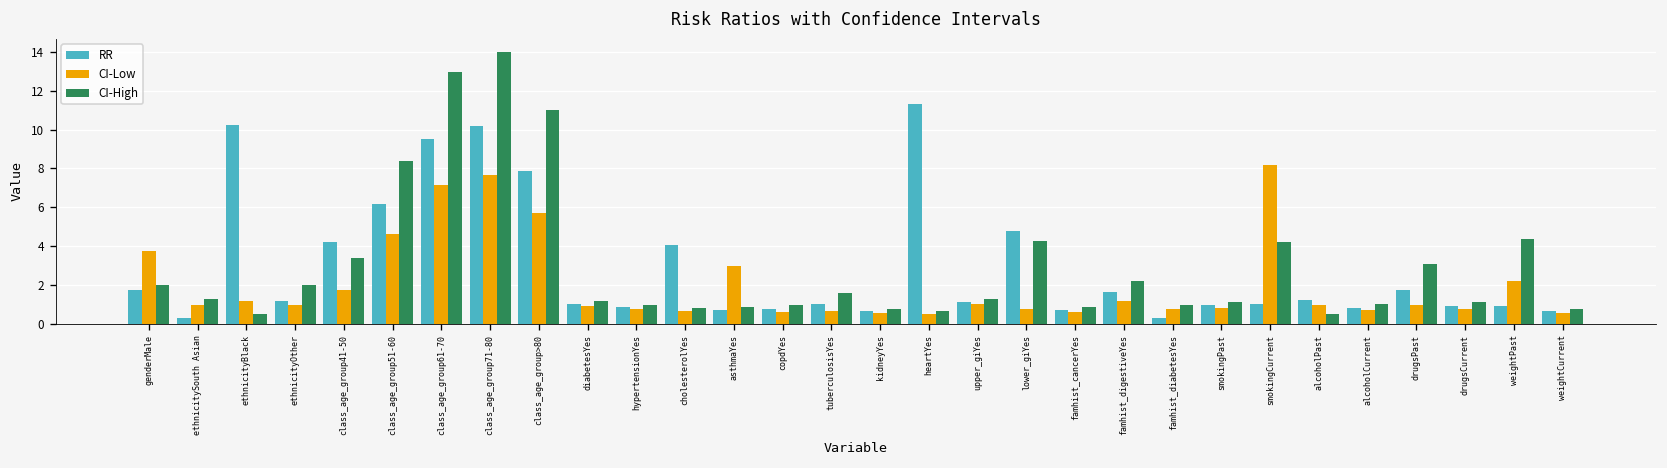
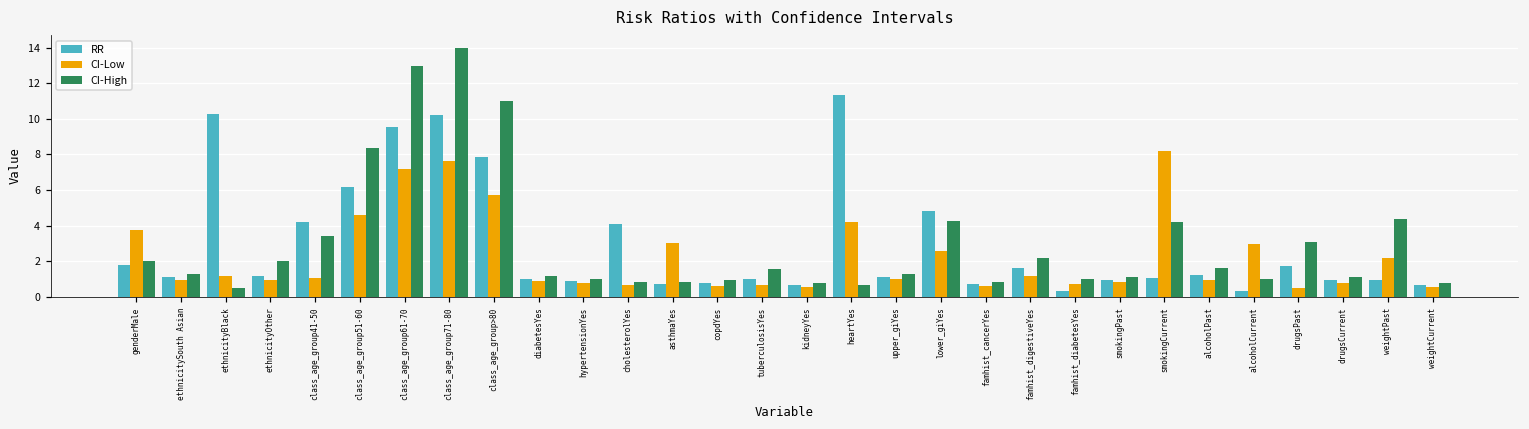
  {
    "RR": {
      "genderMale": 1.8,
-     "ethnicitySouth Asian": 0.3,
+     "ethnicitySouth Asian": 1.1,
      "ethnicityBlack": 10.3,
      "ethnicityOther": 1.2,
      "class_age_group41-50": 4.2,
      "class_age_group51-60": 6.2,
      "class_age_group61-70": 9.5,
      "class_age_group71-80": 10.2,
      "class_age_group>80": 7.9,
      "diabetesYes": 1.0,
      "hypertensionYes": 0.9,
      "cholesterolYes": 4.1,
      "asthmaYes": 0.7,
      "copdYes": 0.8,
      "tuberculosisYes": 1.0,
      "kidneyYes": 0.7,
      "heartYes": 11.3,
      "upper_giYes": 1.1,
      "lower_giYes": 4.8,
      "famhist_cancerYes": 0.7,
      "famhist_digestiveYes": 1.6,
      "famhist_diabetesYes": 0.3,
      "smokingPast": 0.9,
      "smokingCurrent": 1.0,
      "alcoholPast": 1.2,
-     "alcoholCurrent": 0.8,
+     "alcoholCurrent": 0.3,
      "drugsPast": 1.7,
      "drugsCurrent": 0.9,
      "weightPast": 0.9,
      "weightCurrent": 0.6
    },
    "CI-Low": {
      "genderMale": 3.7,
      "ethnicitySouth Asian": 0.9,
      "ethnicityBlack": 1.2,
      "ethnicityOther": 1.0,
-     "class_age_group41-50": 1.7,
+     "class_age_group41-50": 1.1,
      "class_age_group51-60": 4.6,
      "class_age_group61-70": 7.2,
      "class_age_group71-80": 7.7,
      "class_age_group>80": 5.7,
      "diabetesYes": 0.9,
      "hypertensionYes": 0.8,
      "cholesterolYes": 0.6,
      "asthmaYes": 3.0,
      "copdYes": 0.6,
      "tuberculosisYes": 0.7,
      "kidneyYes": 0.6,
-     "heartYes": 0.5,
+     "heartYes": 4.2,
      "upper_giYes": 1.0,
-     "lower_giYes": 0.7,
+     "lower_giYes": 2.6,
      "famhist_cancerYes": 0.6,
      "famhist_digestiveYes": 1.2,
      "famhist_diabetesYes": 0.7,
      "smokingPast": 0.8,
      "smokingCurrent": 8.2,
      "alcoholPast": 1.0,
-     "alcoholCurrent": 0.7,
-     "drugsPast": 1.0,
+     "alcoholCurrent": 2.9,
+     "drugsPast": 0.5,
      "drugsCurrent": 0.7,
      "weightPast": 2.2,
      "weightCurrent": 0.5
    },
    "CI-High": {
      "genderMale": 2.0,
      "ethnicitySouth Asian": 1.3,
      "ethnicityBlack": 0.5,
      "ethnicityOther": 2.0,
      "class_age_group41-50": 3.4,
      "class_age_group51-60": 8.4,
      "class_age_group61-70": 13.0,
      "class_age_group71-80": 14.0,
      "class_age_group>80": 11.0,
      "diabetesYes": 1.2,
      "hypertensionYes": 1.0,
      "cholesterolYes": 0.8,
      "asthmaYes": 0.8,
      "copdYes": 0.9,
      "tuberculosisYes": 1.6,
      "kidneyYes": 0.8,
      "heartYes": 0.6,
      "upper_giYes": 1.3,
      "lower_giYes": 4.3,
      "famhist_cancerYes": 0.8,
      "famhist_digestiveYes": 2.2,
      "famhist_diabetesYes": 1.0,
      "smokingPast": 1.1,
      "smokingCurrent": 4.2,
-     "alcoholPast": 0.5,
+     "alcoholPast": 1.6,
      "alcoholCurrent": 1.0,
      "drugsPast": 3.1,
      "drugsCurrent": 1.1,
      "weightPast": 4.4,
      "weightCurrent": 0.8
    }
  }
